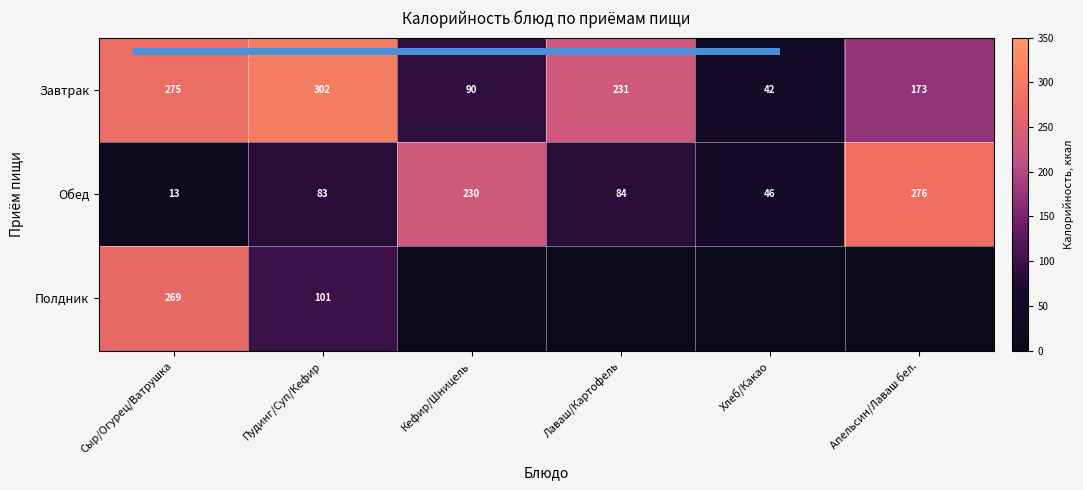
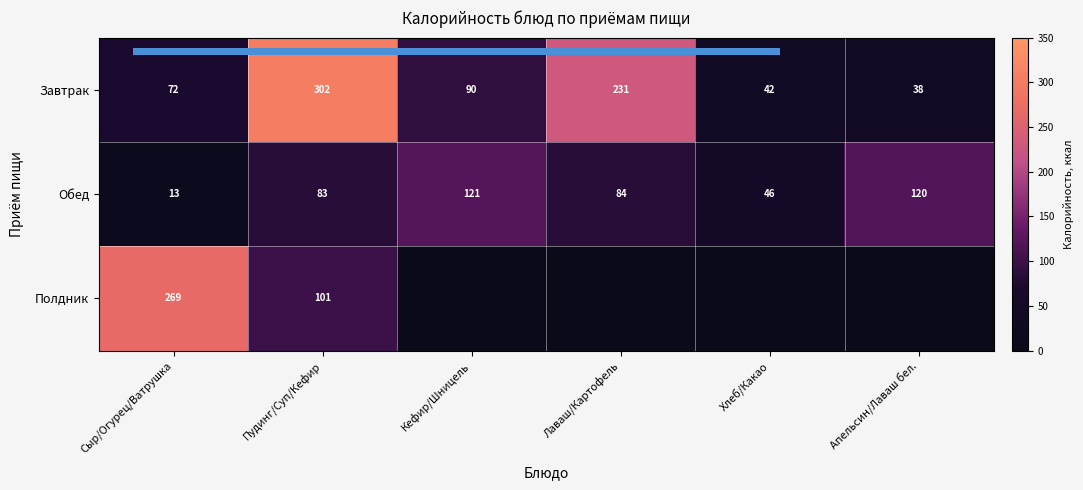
  {
    "Завтрак": {
-     "Сыр/Огурец/Ватрушка": 275,
+     "Сыр/Огурец/Ватрушка": 72,
      "Пудинг/Суп/Кефир": 302,
      "Кефир/Шницель": 90,
      "Лаваш/Картофель": 231,
      "Хлеб/Какао": 42,
-     "Апельсин/Лаваш бел.": 173
+     "Апельсин/Лаваш бел.": 38
    },
    "Обед": {
      "Сыр/Огурец/Ватрушка": 13,
      "Пудинг/Суп/Кефир": 83,
-     "Кефир/Шницель": 230,
+     "Кефир/Шницель": 121,
      "Лаваш/Картофель": 84,
      "Хлеб/Какао": 46,
-     "Апельсин/Лаваш бел.": 276
+     "Апельсин/Лаваш бел.": 120
    },
    "Полдник": {
      "Сыр/Огурец/Ватрушка": 269,
      "Пудинг/Суп/Кефир": 101
    }
  }
